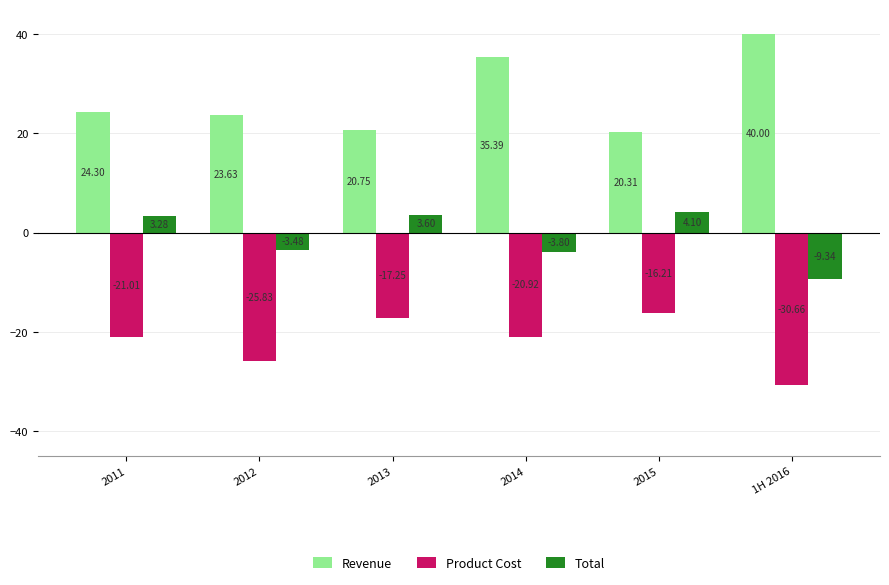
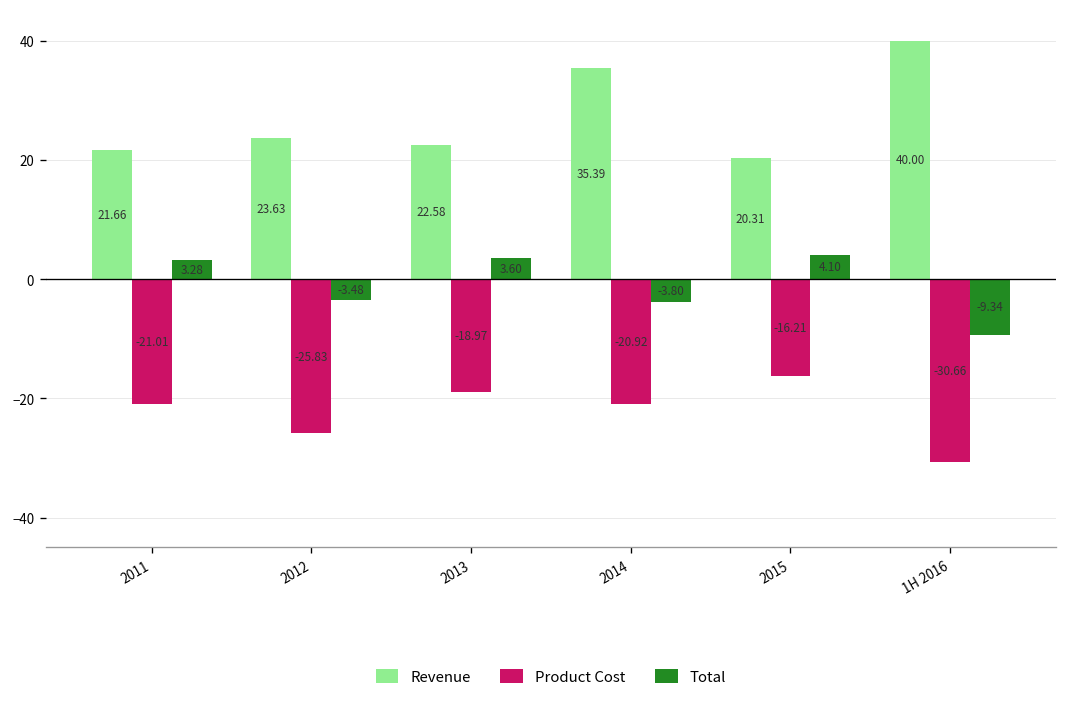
  {
    "Revenue": {
-     "2011": 24.30,
+     "2011": 21.66,
      "2012": 23.63,
-     "2013": 20.75,
+     "2013": 22.58,
      "2014": 35.39,
      "2015": 20.31,
      "1H 2016": 40.00
    },
    "Product Cost": {
      "2011": -21.01,
      "2012": -25.83,
-     "2013": -17.25,
+     "2013": -18.97,
      "2014": -20.92,
      "2015": -16.21,
      "1H 2016": -30.66
    },
    "Total": {
      "2011": 3.28,
      "2012": -3.48,
      "2013": 3.60,
      "2014": -3.80,
      "2015": 4.10,
      "1H 2016": -9.34
    }
  }
